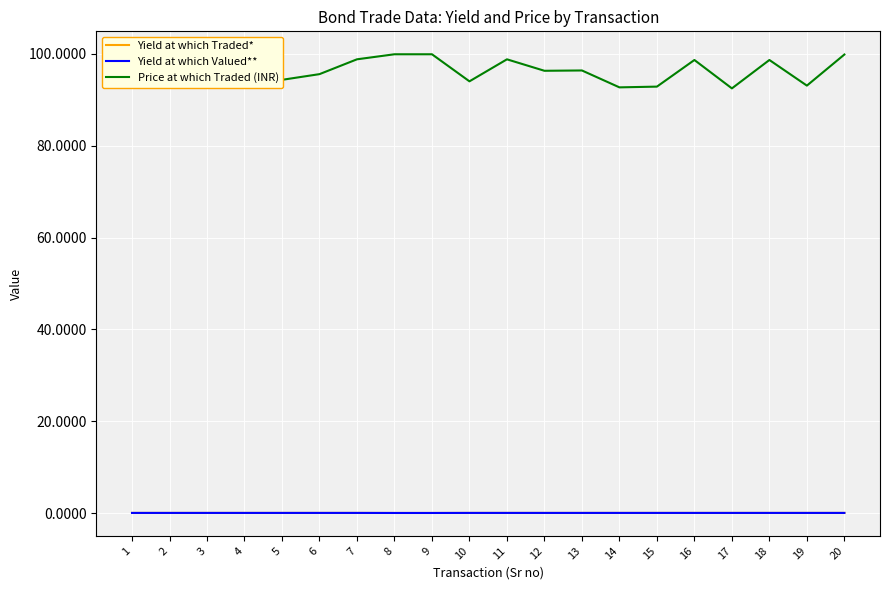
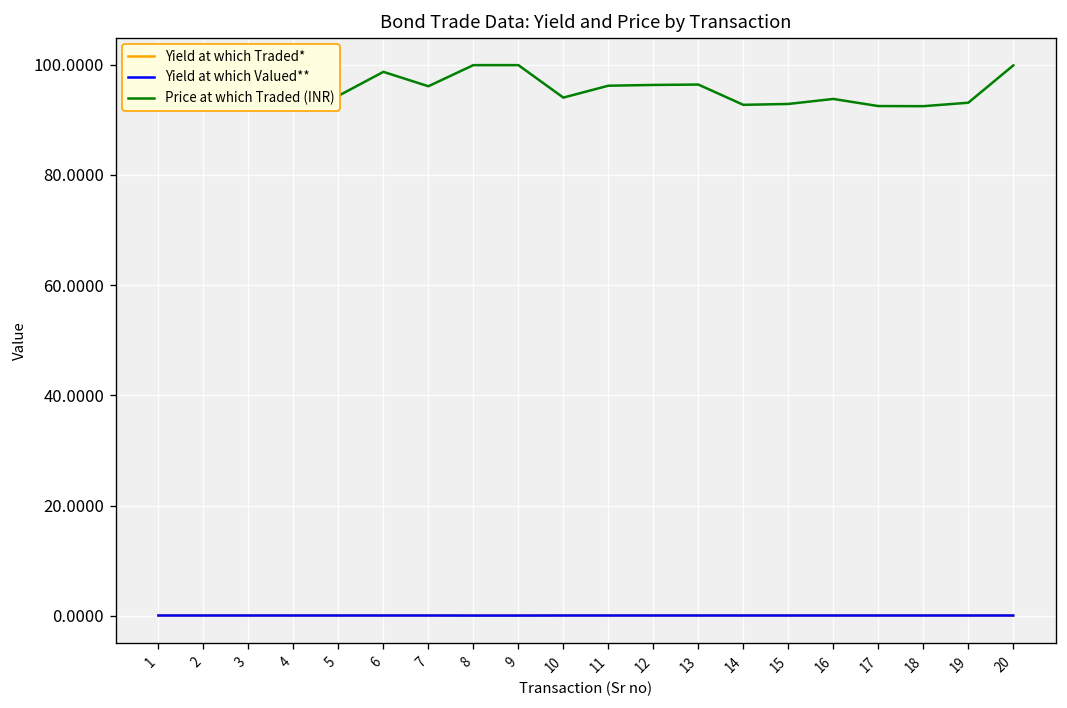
  {
    "Yield at which Valued**": {
      "1": 0,
      "2": 0,
      "3": 0,
      "4": 0,
      "5": 0,
      "6": 0,
      "7": 0,
      "8": 0,
      "9": 0,
      "10": 0,
      "11": 0,
      "12": 0,
      "13": 0,
      "14": 0,
      "15": 0,
      "16": 0,
      "17": 0,
      "18": 0,
      "19": 0,
      "20": 0
    },
    "Price at which Traded (INR)": {
-     "6": 96,
-     "7": 99,
+     "6": 99,
+     "7": 96,
      "8": 100,
      "9": 100,
      "10": 94,
-     "11": 99,
+     "11": 96,
      "12": 96,
      "13": 96,
      "14": 93,
      "15": 93,
-     "16": 99,
+     "16": 94,
      "17": 92,
-     "18": 99,
+     "18": 92,
      "19": 93,
      "20": 100
    }
  }
